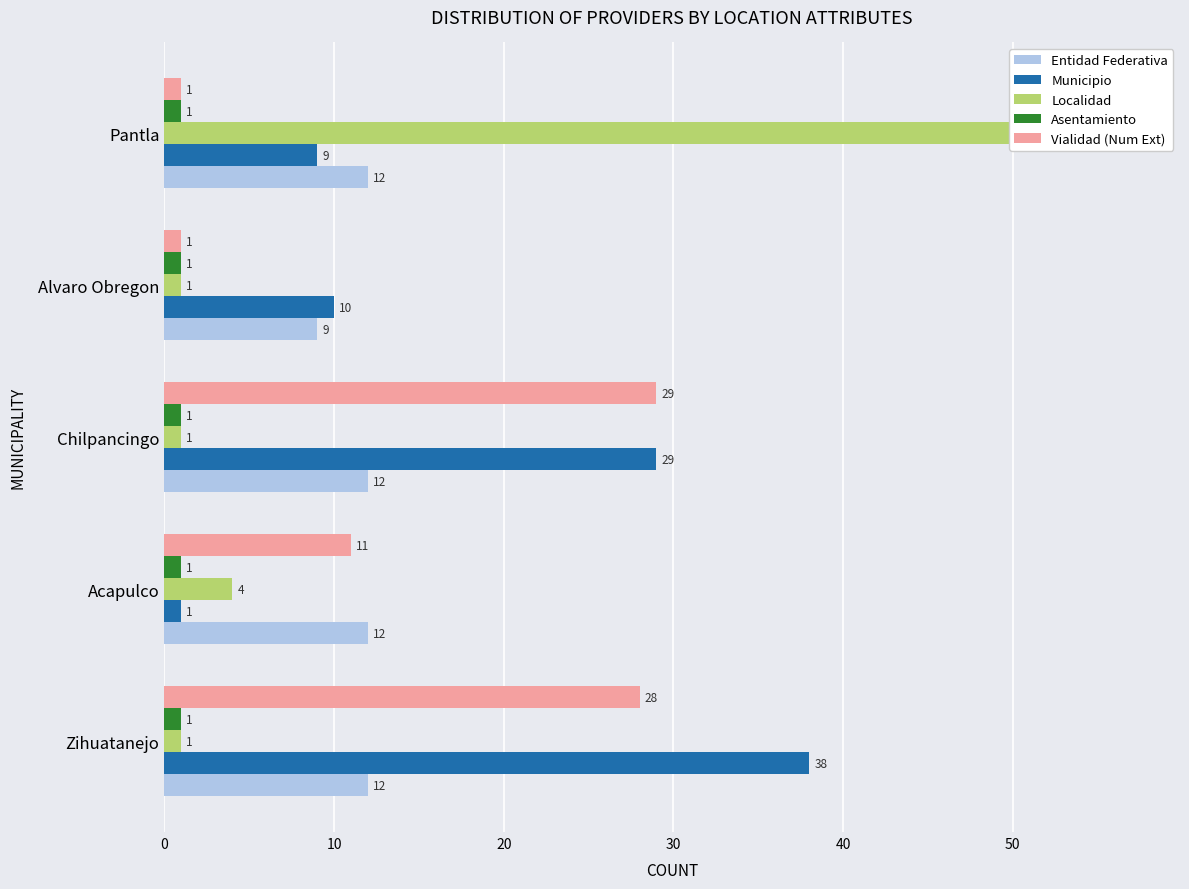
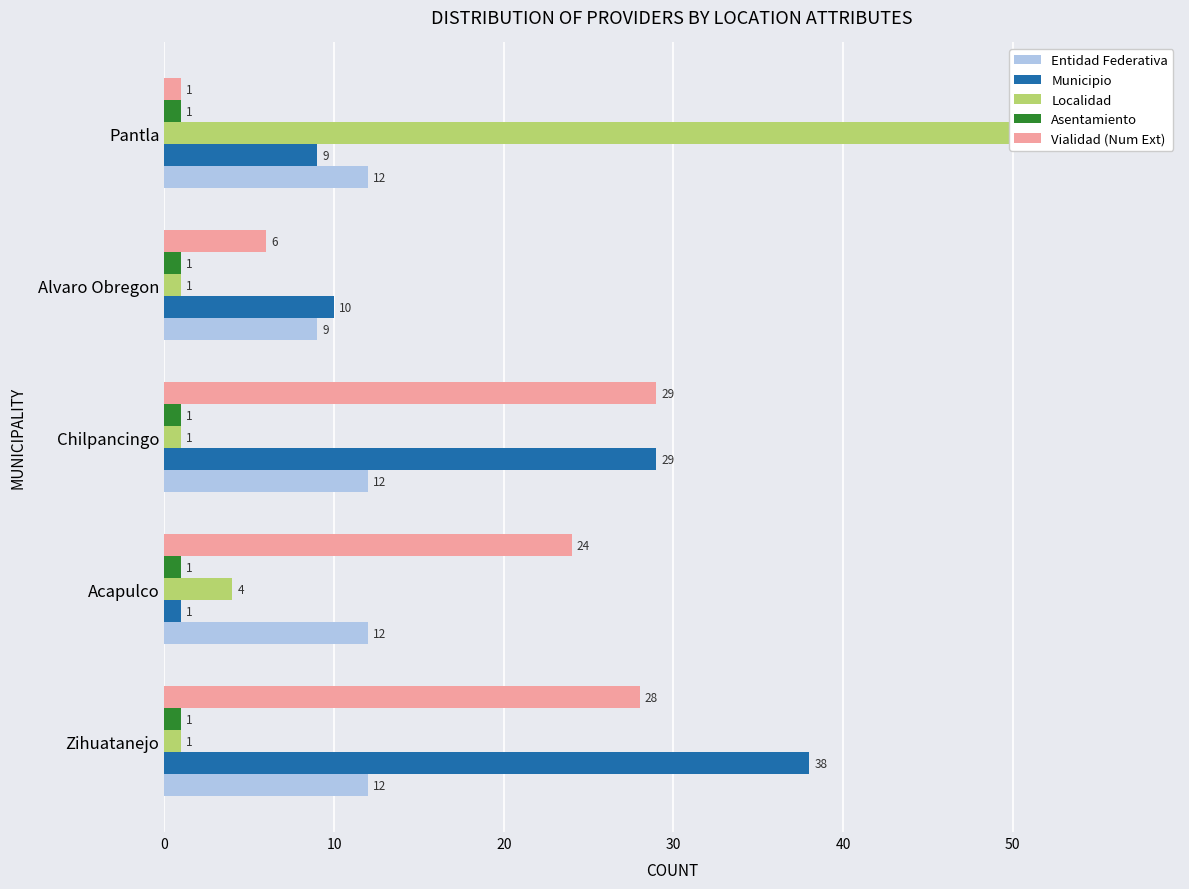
  {
    "Entidad Federativa": {
      "Pantla": 12,
      "Alvaro Obregon": 9,
      "Chilpancingo": 12,
      "Acapulco": 12,
      "Zihuatanejo": 12
    },
    "Municipio": {
      "Pantla": 9,
      "Alvaro Obregon": 10,
      "Chilpancingo": 29,
      "Acapulco": 1,
      "Zihuatanejo": 38
    },
    "Localidad": {
      "Alvaro Obregon": 1,
      "Chilpancingo": 1,
      "Acapulco": 4,
      "Zihuatanejo": 1
    },
    "Asentamiento": {
      "Pantla": 1,
      "Alvaro Obregon": 1,
      "Chilpancingo": 1,
      "Acapulco": 1,
      "Zihuatanejo": 1
    },
    "Vialidad (Num Ext)": {
      "Pantla": 1,
-     "Alvaro Obregon": 1,
+     "Alvaro Obregon": 6,
      "Chilpancingo": 29,
-     "Acapulco": 11,
+     "Acapulco": 24,
      "Zihuatanejo": 28
    }
  }
